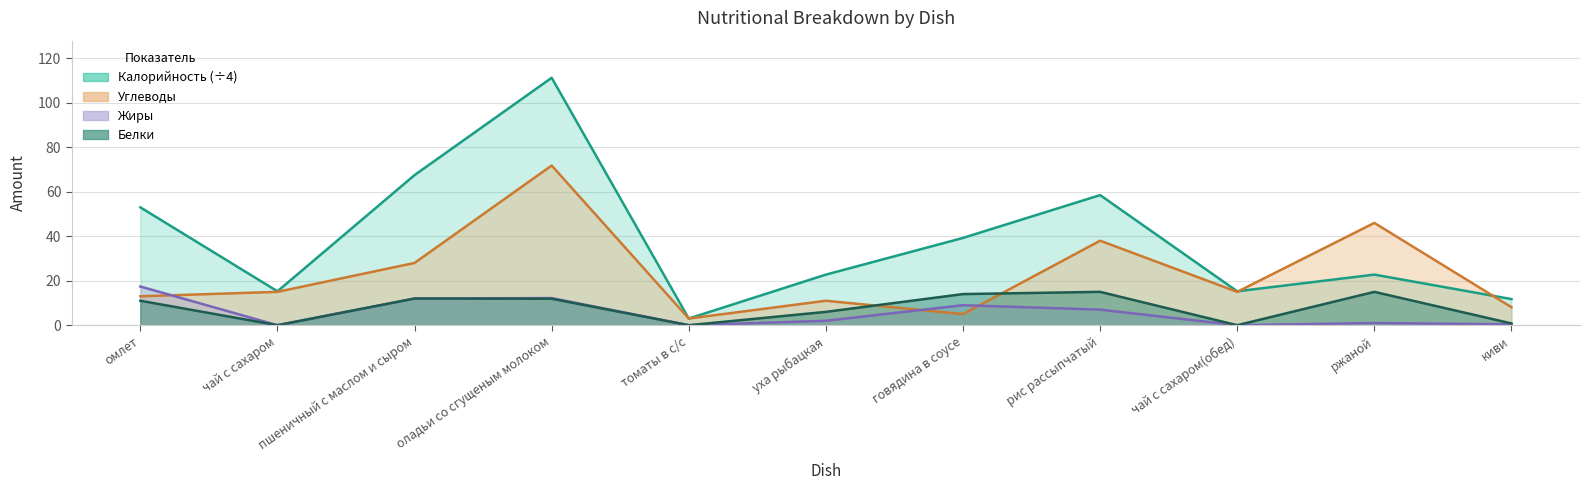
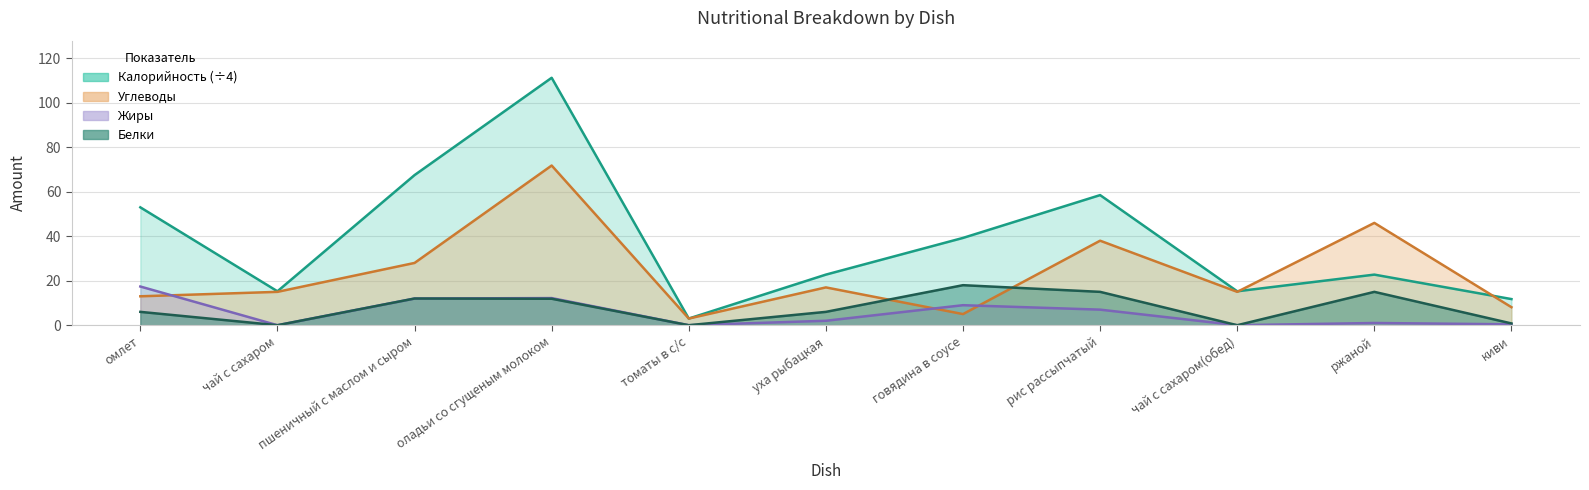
  {
    "Углеводы": {
      "омлет": 13,
      "пшеничный с маслом и сыром": 28,
      "оладьи со сгущеным молоком": 72,
-     "уха рыбацкая": 11,
+     "уха рыбацкая": 17,
      "говядина в соусе": 5,
      "рис рассыпчатый": 38,
      "ржаной": 46,
      "киви": 8
    },
    "Белки": {
-     "омлет": 11,
+     "омлет": 6,
      "уха рыбацкая": 6,
-     "говядина в соусе": 14,
+     "говядина в соусе": 18,
      "рис рассыпчатый": 15,
      "ржаной": 15
    }
  }
